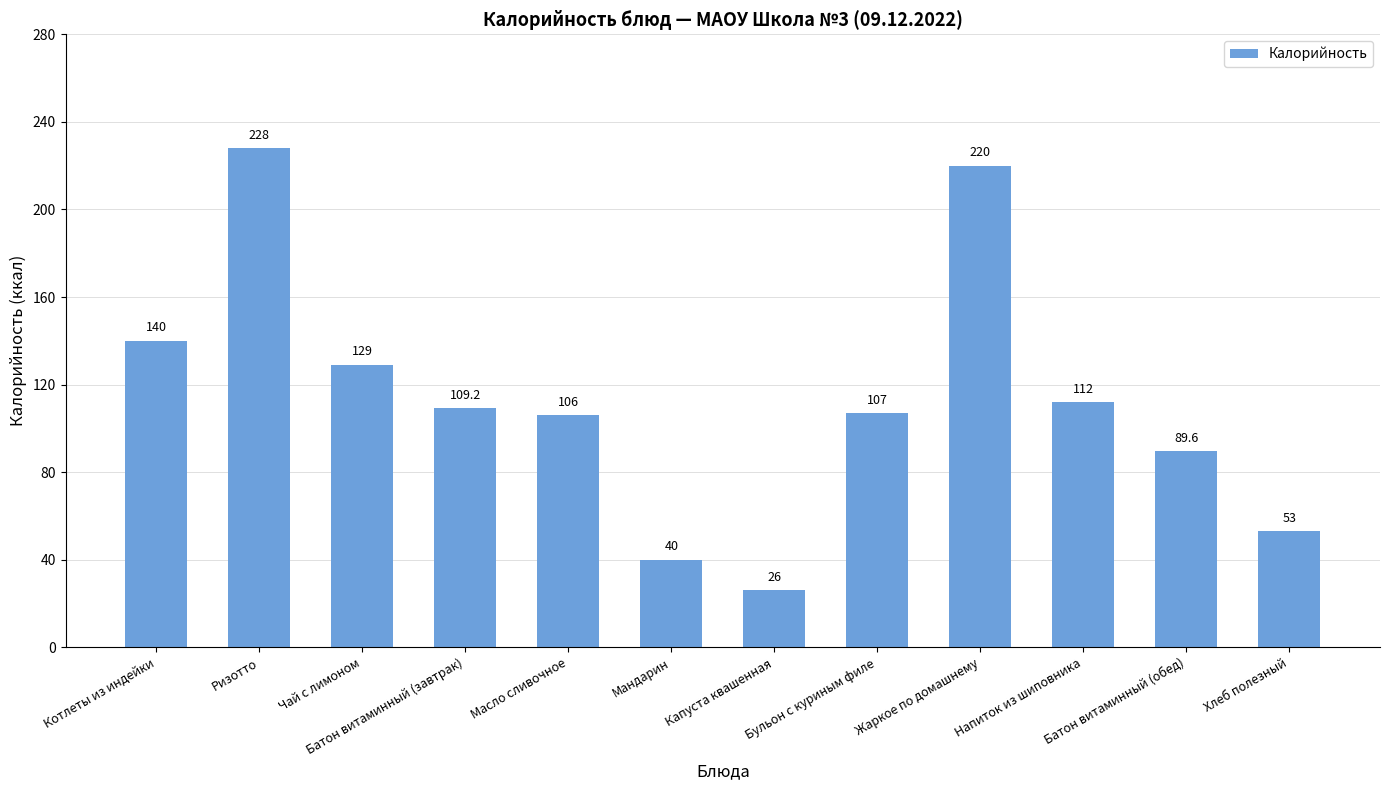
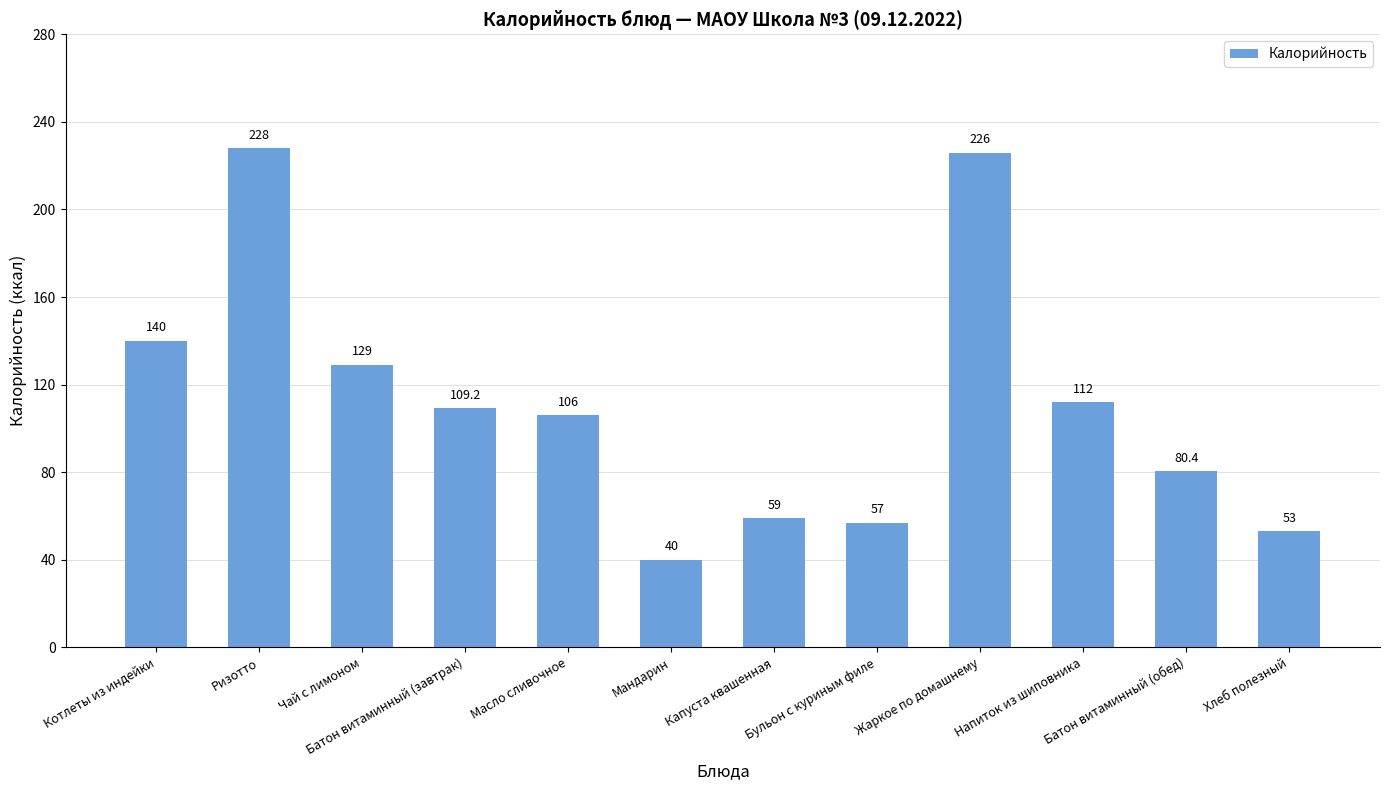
  {
    "Котлеты из индейки": 140,
    "Ризотто": 228,
    "Чай с лимоном": 129,
    "Батон витаминный (завтрак)": 109.2,
    "Масло сливочное": 106,
    "Мандарин": 40,
-   "Капуста квашенная": 26,
-   "Бульон с куриным филе": 107,
-   "Жаркое по домашнему": 220,
+   "Капуста квашенная": 59,
+   "Бульон с куриным филе": 57,
+   "Жаркое по домашнему": 226,
    "Напиток из шиповника": 112,
-   "Батон витаминный (обед)": 89.6,
+   "Батон витаминный (обед)": 80.4,
    "Хлеб полезный": 53
  }
